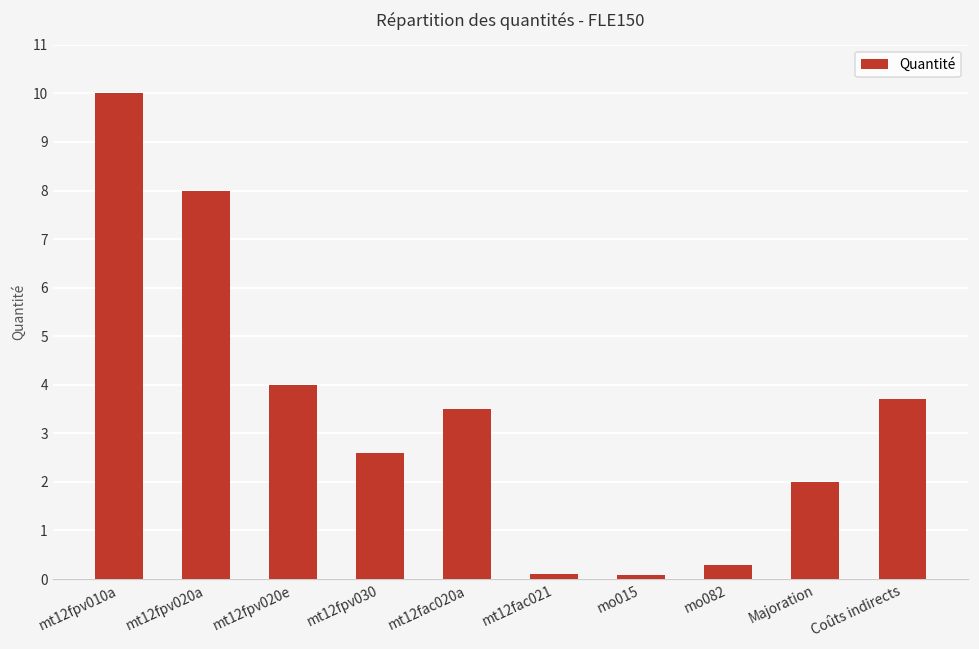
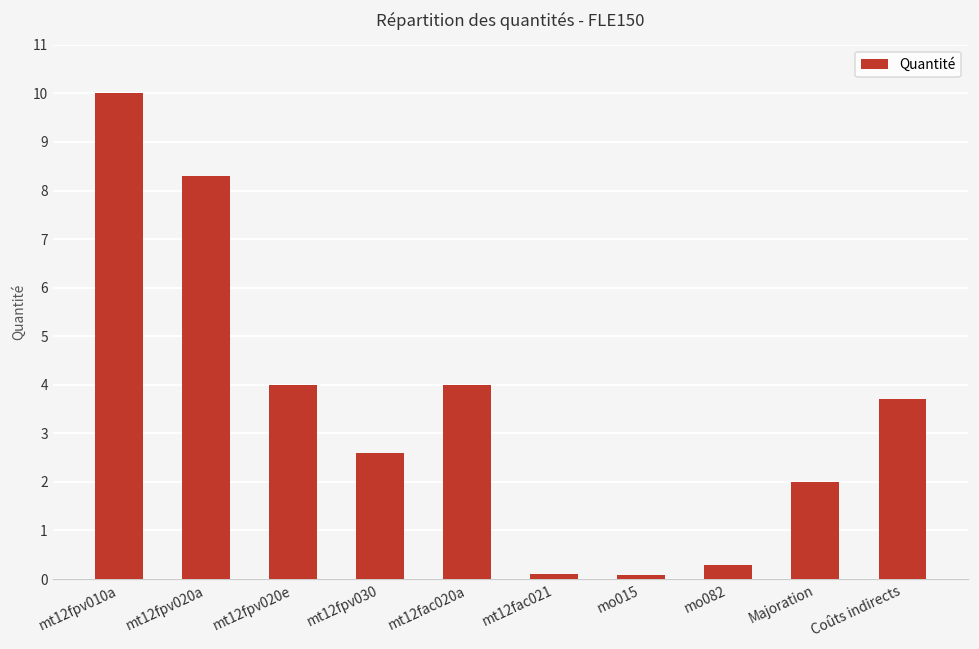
  {
    "mt12fpv010a": 10.0,
-   "mt12fpv020a": 8.0,
+   "mt12fpv020a": 8.3,
    "mt12fpv020e": 4.0,
    "mt12fpv030": 2.6,
-   "mt12fac020a": 3.5,
+   "mt12fac020a": 4.0,
    "mt12fac021": 0.1,
    "mo015": 0.1,
    "mo082": 0.3,
    "Majoration": 2.0,
    "Coûts indirects": 3.7
  }
